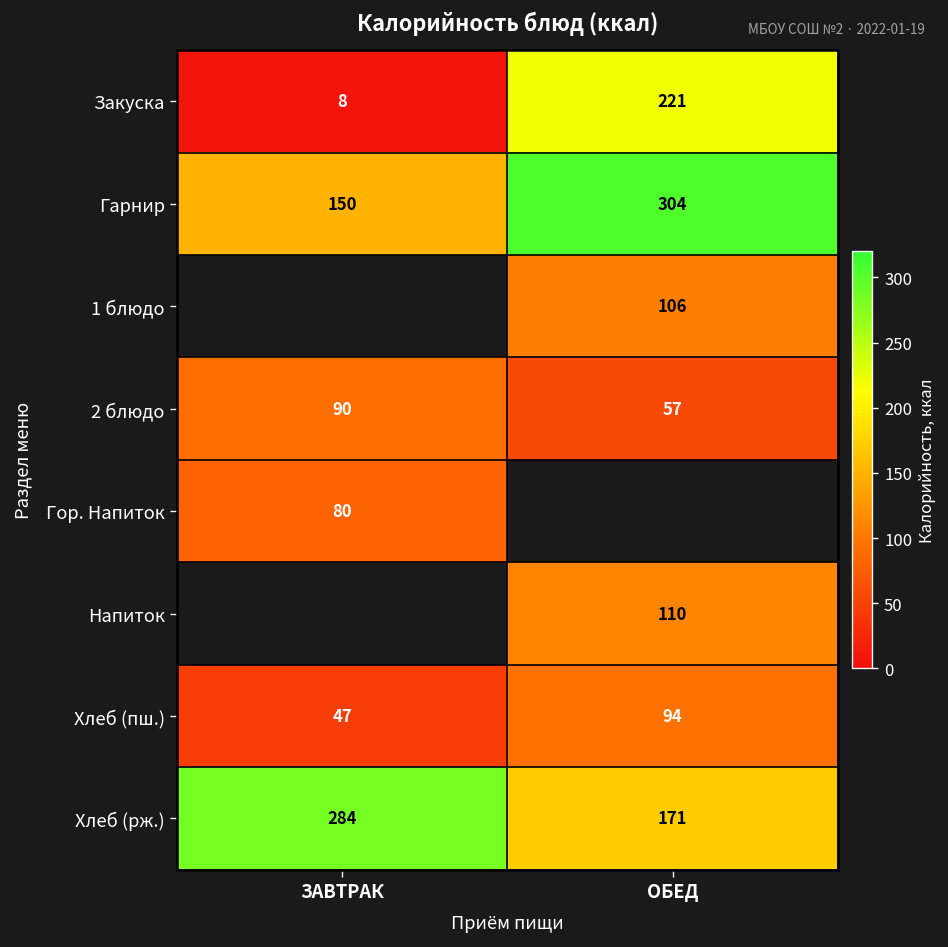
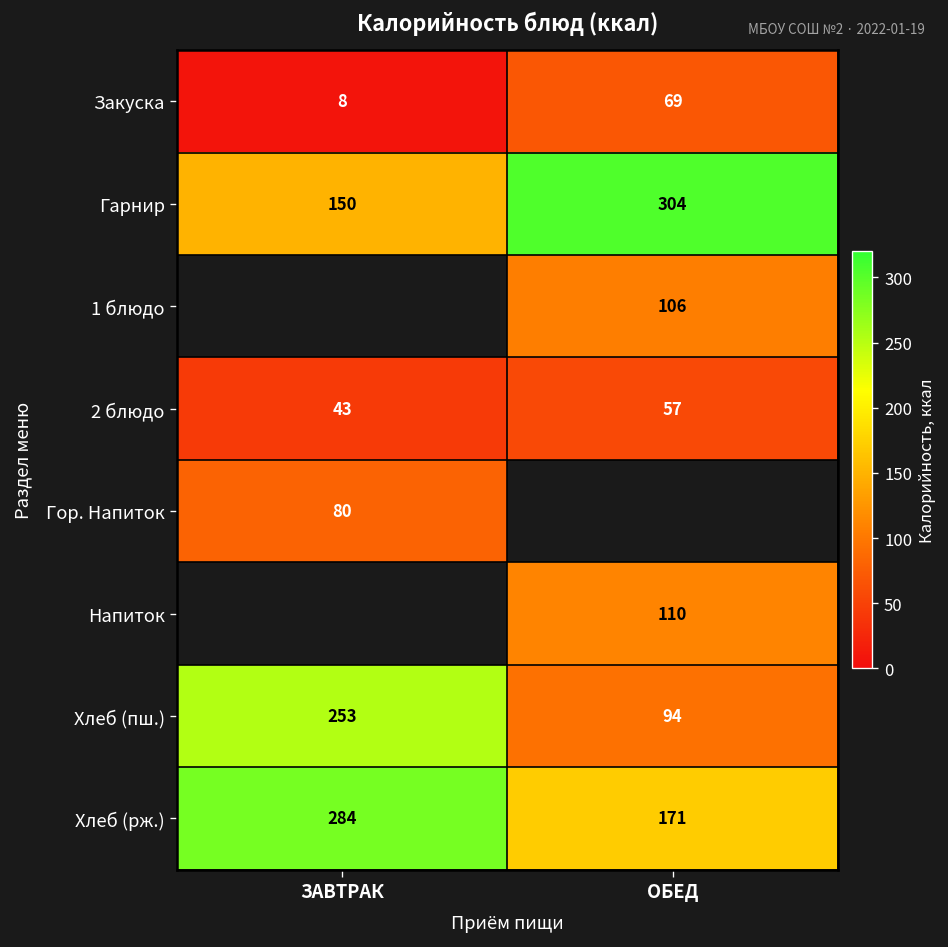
  {
    "Закуска": {
      "ЗАВТРАК": 8,
-     "ОБЕД": 221
+     "ОБЕД": 69
    },
    "Гарнир": {
      "ЗАВТРАК": 150,
      "ОБЕД": 304
    },
    "1 блюдо": {
      "ОБЕД": 106
    },
    "2 блюдо": {
-     "ЗАВТРАК": 90,
+     "ЗАВТРАК": 43,
      "ОБЕД": 57
    },
    "Гор. Напиток": {
      "ЗАВТРАК": 80
    },
    "Напиток": {
      "ОБЕД": 110
    },
    "Хлеб (пш.)": {
-     "ЗАВТРАК": 47,
+     "ЗАВТРАК": 253,
      "ОБЕД": 94
    },
    "Хлеб (рж.)": {
      "ЗАВТРАК": 284,
      "ОБЕД": 171
    }
  }
